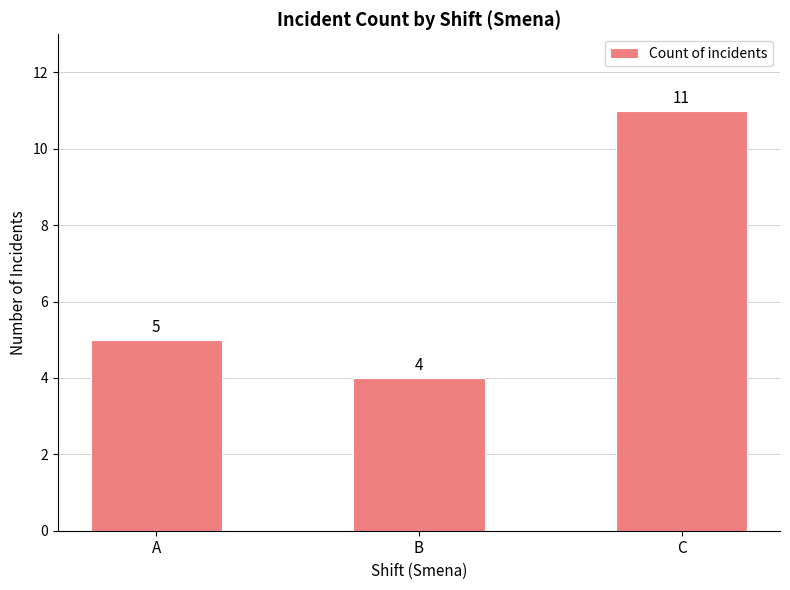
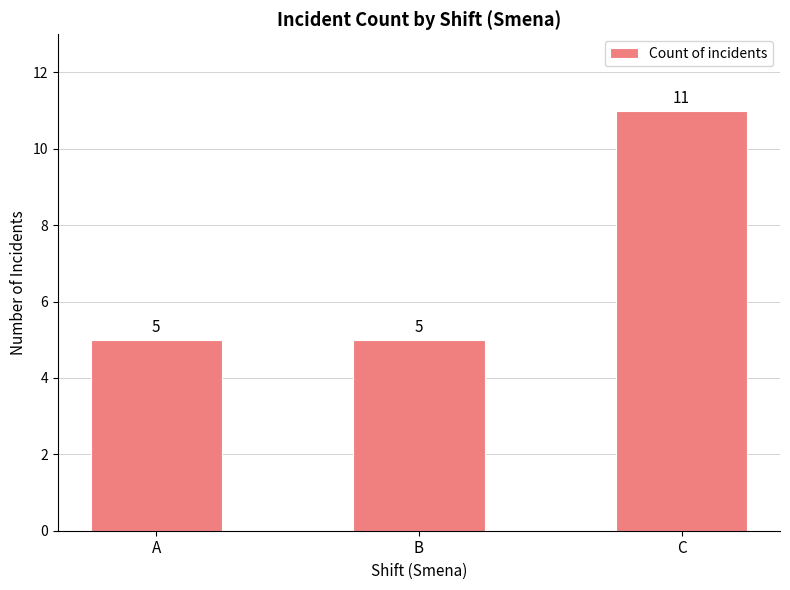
  {
    "A": 5,
-   "B": 4,
+   "B": 5,
    "C": 11
  }
